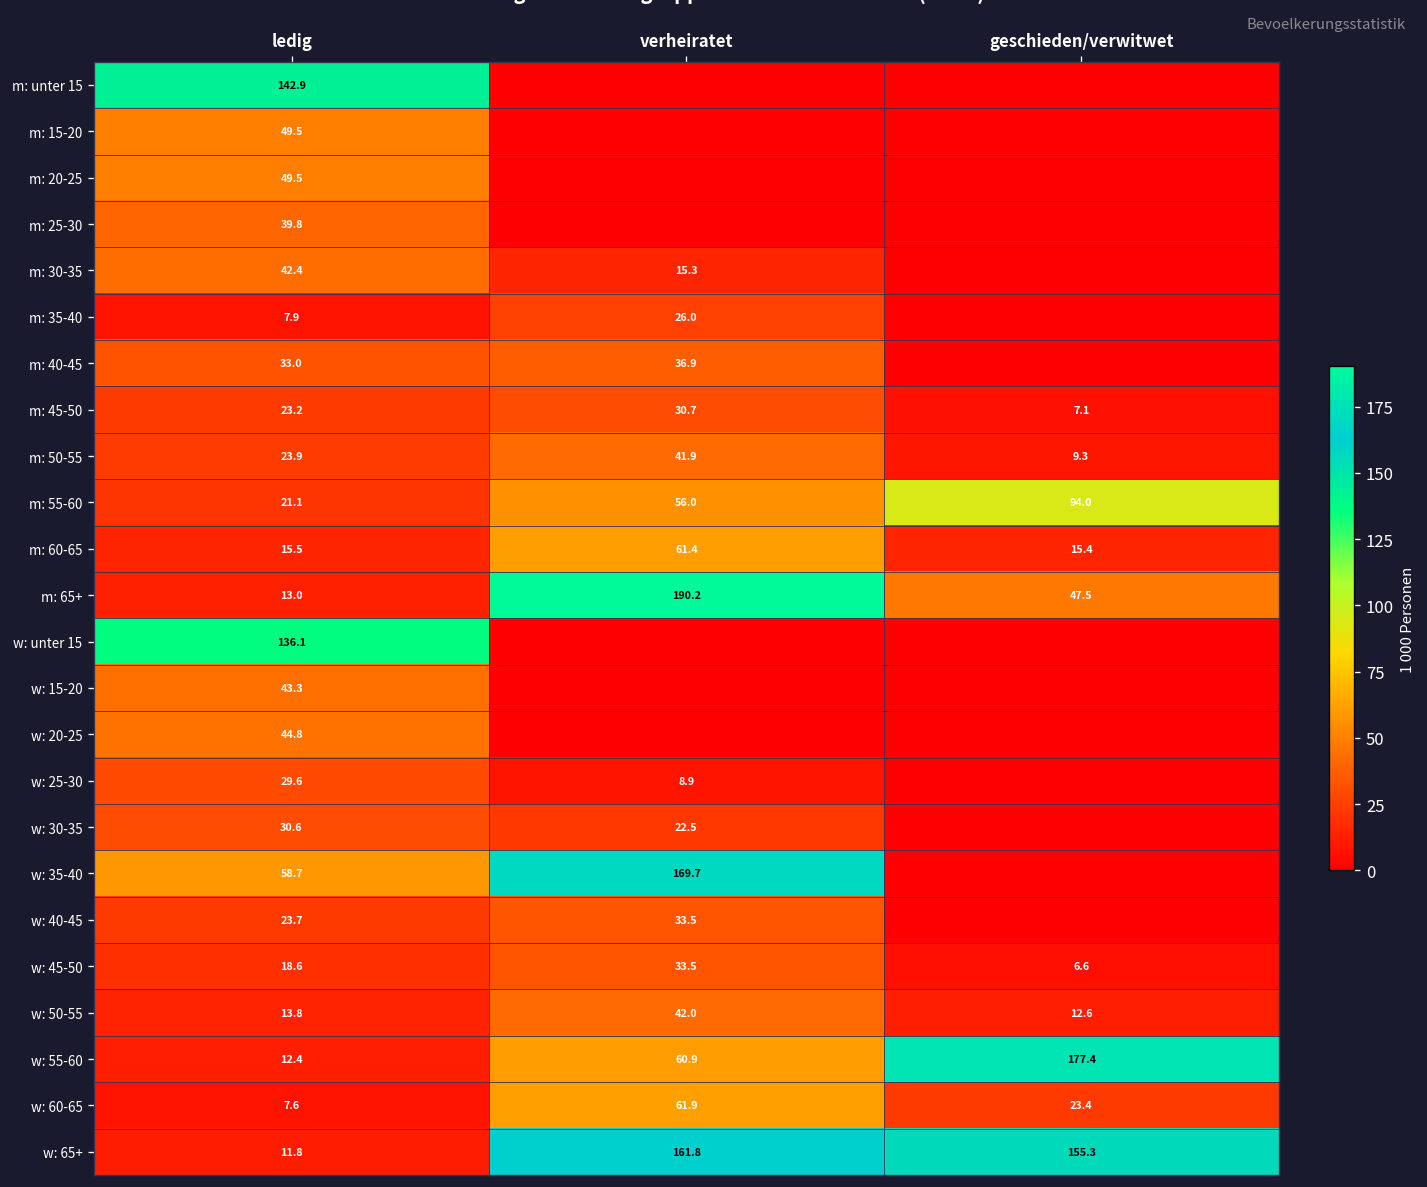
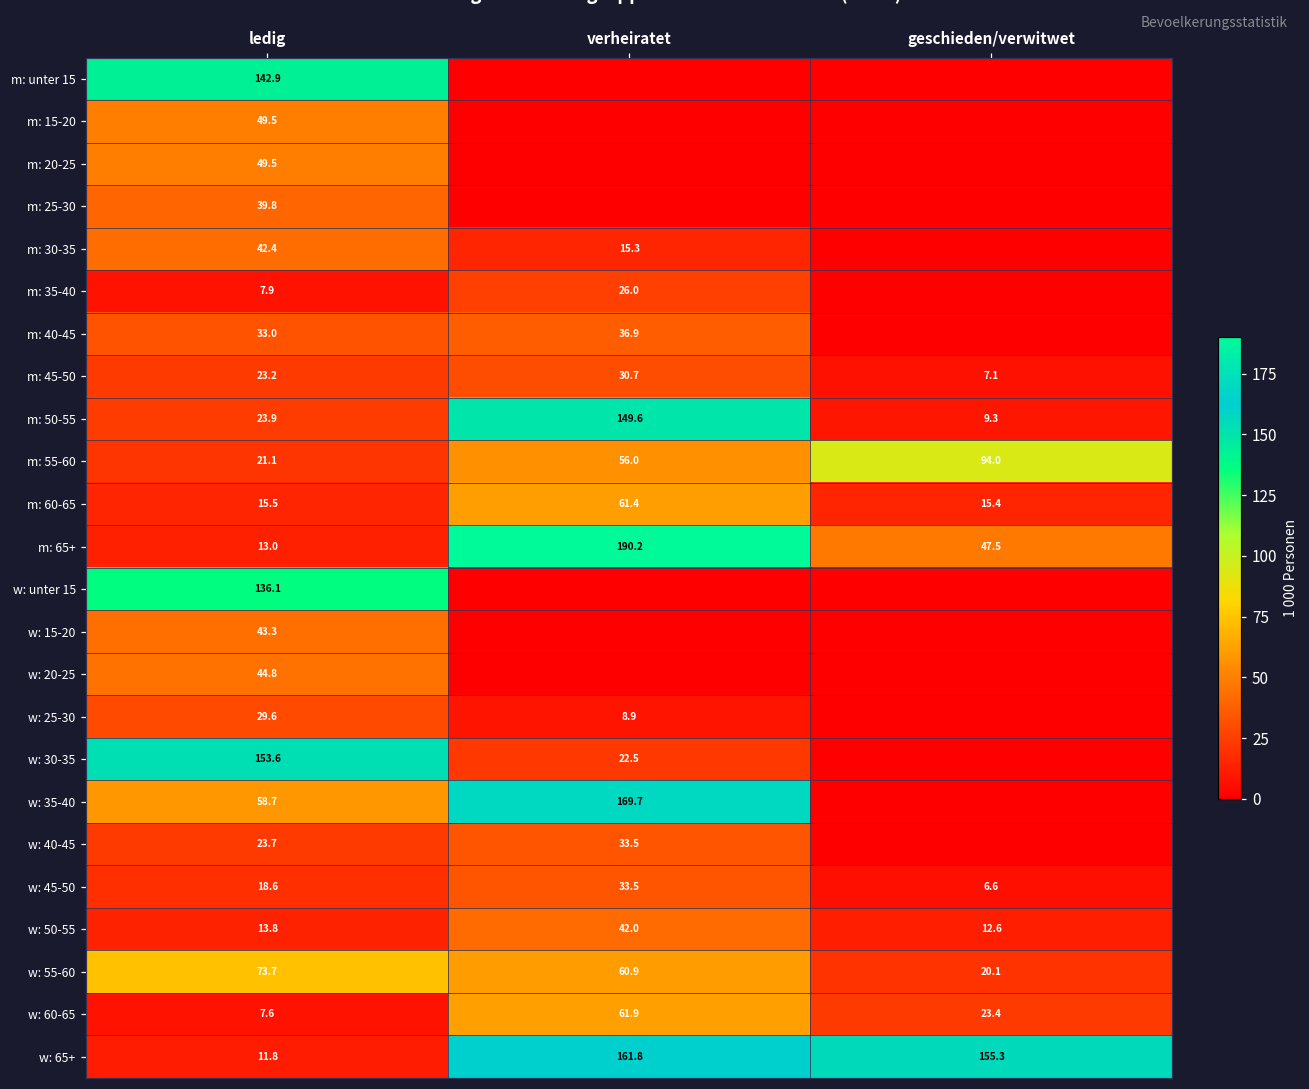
  {
    "m: unter 15": {
      "ledig": 142.9
    },
    "m: 15-20": {
      "ledig": 49.5
    },
    "m: 20-25": {
      "ledig": 49.5
    },
    "m: 25-30": {
      "ledig": 39.8
    },
    "m: 30-35": {
      "ledig": 42.4,
      "verheiratet": 15.3
    },
    "m: 35-40": {
      "ledig": 7.9,
      "verheiratet": 26.0
    },
    "m: 40-45": {
      "ledig": 33.0,
      "verheiratet": 36.9
    },
    "m: 45-50": {
      "ledig": 23.2,
      "verheiratet": 30.7,
      "geschieden/verwitwet": 7.1
    },
    "m: 50-55": {
      "ledig": 23.9,
-     "verheiratet": 41.9,
+     "verheiratet": 149.6,
      "geschieden/verwitwet": 9.3
    },
    "m: 55-60": {
      "ledig": 21.1,
      "verheiratet": 56.0,
      "geschieden/verwitwet": 94.0
    },
    "m: 60-65": {
      "ledig": 15.5,
      "verheiratet": 61.4,
      "geschieden/verwitwet": 15.4
    },
    "m: 65+": {
      "ledig": 13.0,
      "verheiratet": 190.2,
      "geschieden/verwitwet": 47.5
    },
    "w: unter 15": {
      "ledig": 136.1
    },
    "w: 15-20": {
      "ledig": 43.3
    },
    "w: 20-25": {
      "ledig": 44.8
    },
    "w: 25-30": {
      "ledig": 29.6,
      "verheiratet": 8.9
    },
    "w: 30-35": {
-     "ledig": 30.6,
+     "ledig": 153.6,
      "verheiratet": 22.5
    },
    "w: 35-40": {
      "ledig": 58.7,
      "verheiratet": 169.7
    },
    "w: 40-45": {
      "ledig": 23.7,
      "verheiratet": 33.5
    },
    "w: 45-50": {
      "ledig": 18.6,
      "verheiratet": 33.5,
      "geschieden/verwitwet": 6.6
    },
    "w: 50-55": {
      "ledig": 13.8,
      "verheiratet": 42.0,
      "geschieden/verwitwet": 12.6
    },
    "w: 55-60": {
-     "ledig": 12.4,
+     "ledig": 73.7,
      "verheiratet": 60.9,
-     "geschieden/verwitwet": 177.4
+     "geschieden/verwitwet": 20.1
    },
    "w: 60-65": {
      "ledig": 7.6,
      "verheiratet": 61.9,
      "geschieden/verwitwet": 23.4
    },
    "w: 65+": {
      "ledig": 11.8,
      "verheiratet": 161.8,
      "geschieden/verwitwet": 155.3
    }
  }
